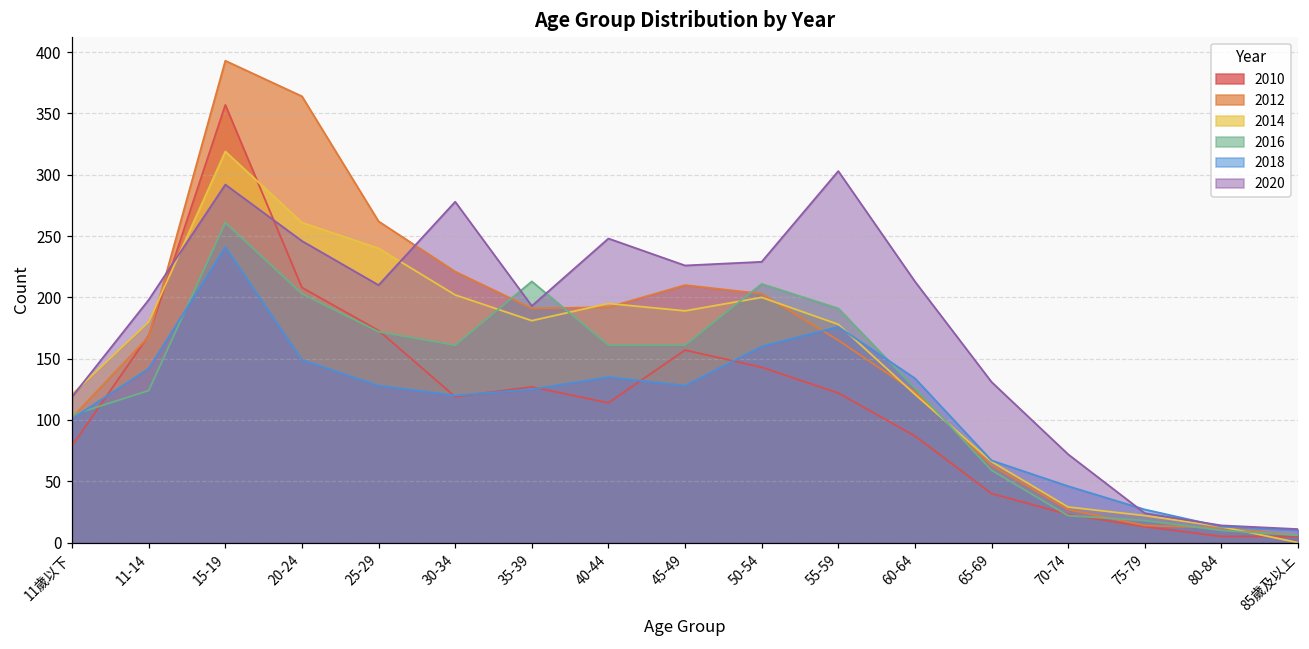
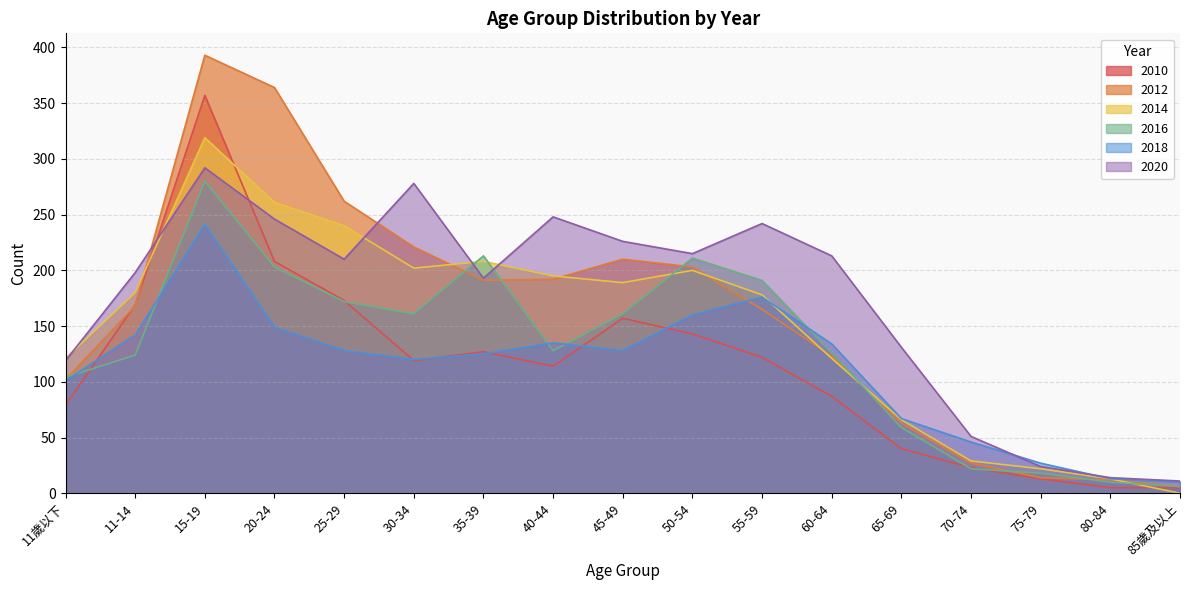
  {
    "2014": {
      "11-14": 180,
      "15-19": 319,
      "20-24": 261,
      "25-29": 240,
      "30-34": 202,
-     "35-39": 181,
+     "35-39": 208,
      "40-44": 195,
      "45-49": 189,
      "50-54": 200,
      "85歲及以上": 0
    },
    "2016": {
      "11-14": 124,
-     "15-19": 261,
+     "15-19": 280,
      "20-24": 203,
      "30-34": 161,
      "35-39": 213,
-     "40-44": 161,
+     "40-44": 128,
      "45-49": 161,
      "50-54": 211,
      "55-59": 191,
      "60-64": 126,
      "65-69": 59,
      "75-79": 18
    },
    "2018": {
      "11-14": 142,
      "15-19": 241,
      "20-24": 149,
      "25-29": 128,
      "40-44": 135,
      "45-49": 128,
      "50-54": 160,
      "60-64": 134,
      "70-74": 46,
      "75-79": 27
    },
    "2020": {
      "11-14": 198,
      "15-19": 292,
      "20-24": 246,
      "25-29": 210,
      "30-34": 278,
      "40-44": 248,
      "45-49": 226,
-     "50-54": 229,
-     "55-59": 303,
+     "50-54": 215,
+     "55-59": 242,
      "60-64": 213,
      "65-69": 131,
-     "70-74": 72
+     "70-74": 51
    }
  }
